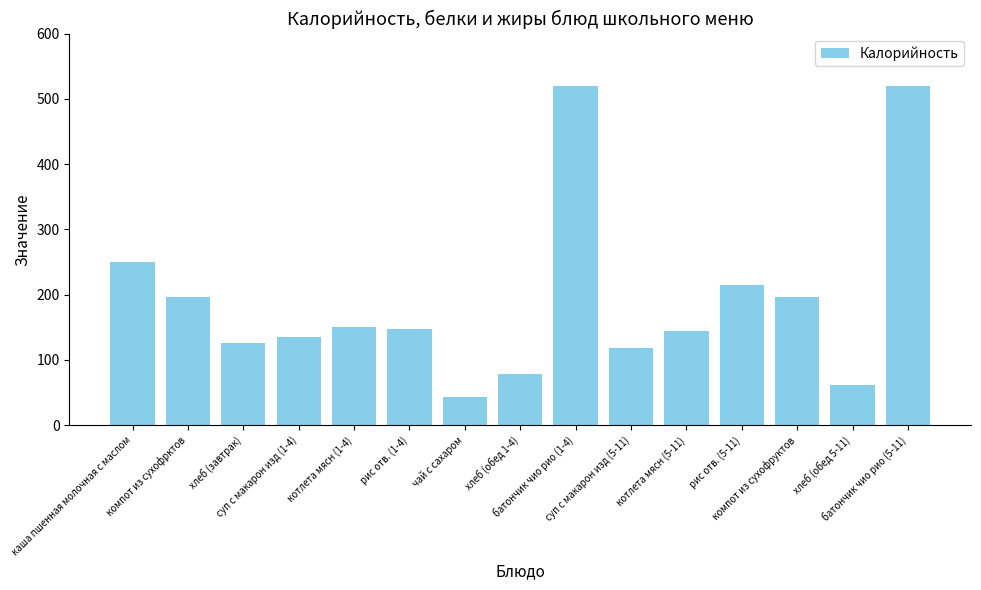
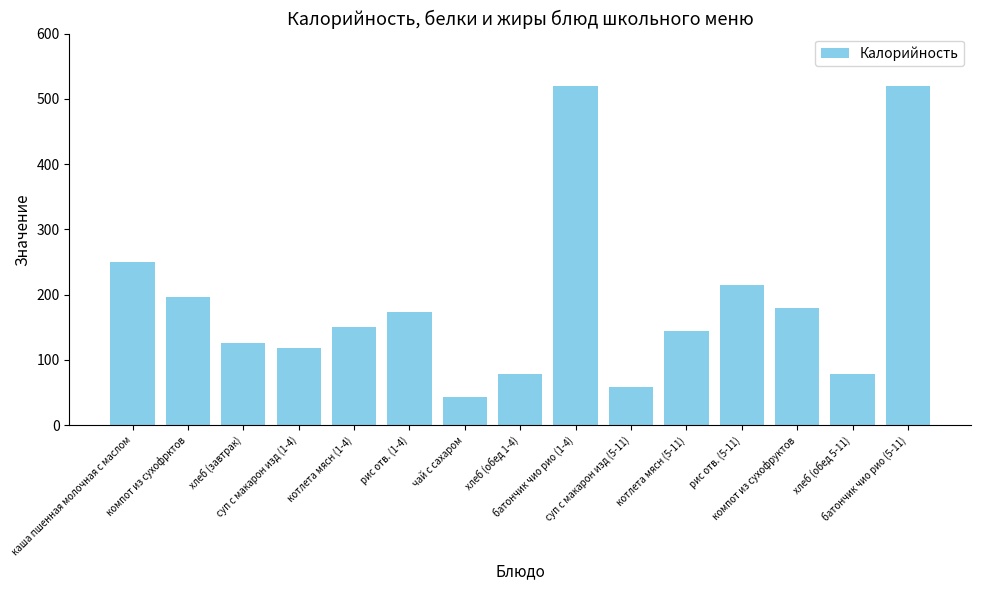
  {
    "каша пшенная молочная с маслом": 250,
    "компот из сухофрктов": 200,
    "хлеб (завтрак)": 130,
-   "суп с макарон изд (1-4)": 130,
+   "суп с макарон изд (1-4)": 120,
    "котлета мясн (1-4)": 150,
-   "рис отв. (1-4)": 150,
+   "рис отв. (1-4)": 170,
    "чай с сахаром": 40,
    "хлеб (обед 1-4)": 80,
    "батончик чио рио (1-4)": 520,
-   "суп с макарон изд (5-11)": 120,
+   "суп с макарон изд (5-11)": 60,
    "котлета мясн (5-11)": 150,
    "рис отв. (5-11)": 220,
-   "компот из сухофруктов": 200,
-   "хлеб (обед 5-11)": 60,
+   "компот из сухофруктов": 180,
+   "хлеб (обед 5-11)": 80,
    "батончик чио рио (5-11)": 520
  }
